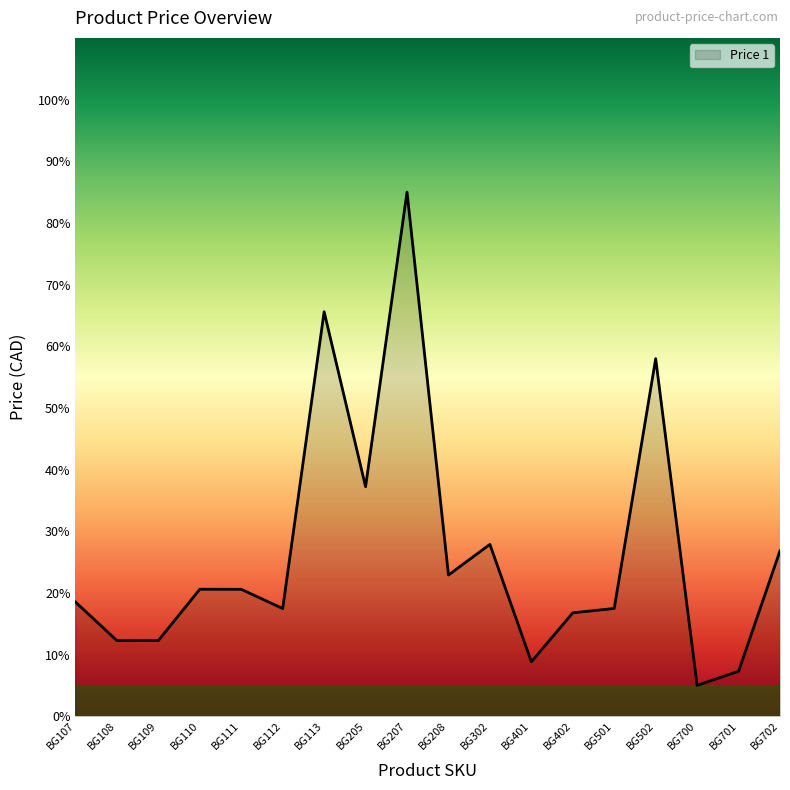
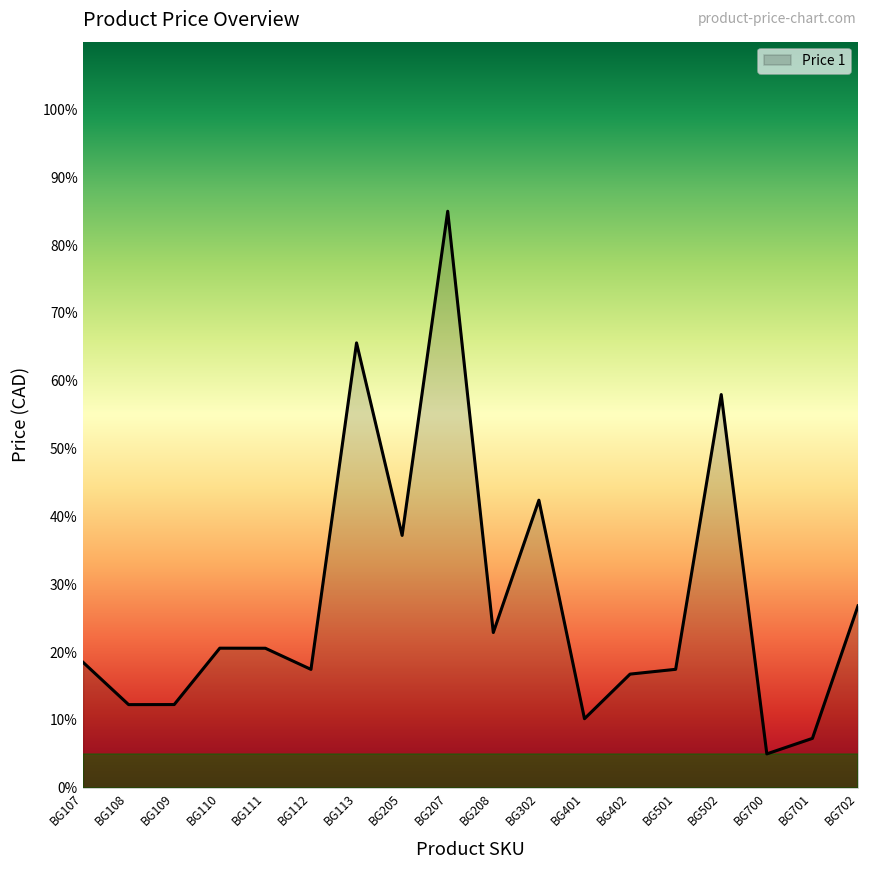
  {
    "BG107": "19%",
    "BG108": "12%",
    "BG109": "12%",
    "BG110": "21%",
    "BG111": "21%",
    "BG112": "17%",
    "BG113": "66%",
    "BG205": "37%",
    "BG207": "85%",
    "BG208": "23%",
-   "BG302": "28%",
-   "BG401": "9%",
+   "BG302": "42%",
+   "BG401": "10%",
    "BG402": "17%",
    "BG501": "17%",
    "BG502": "58%",
    "BG701": "7%",
    "BG702": "27%"
  }
